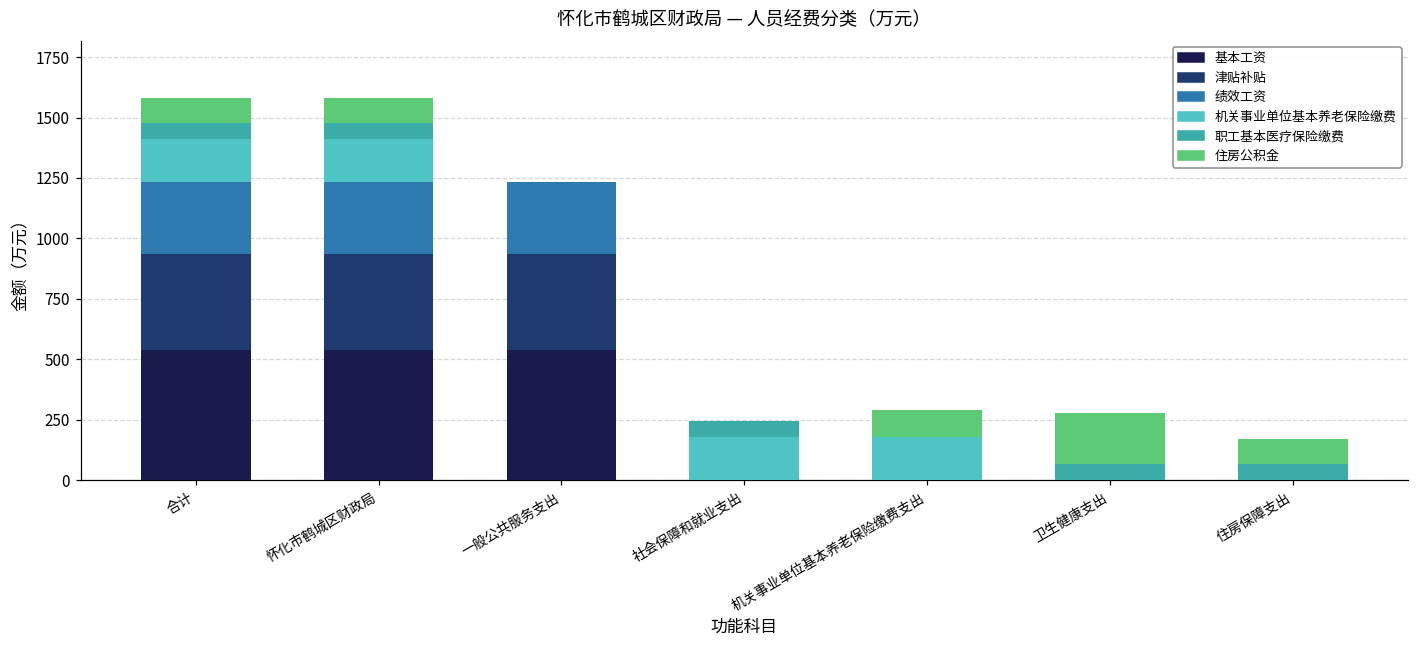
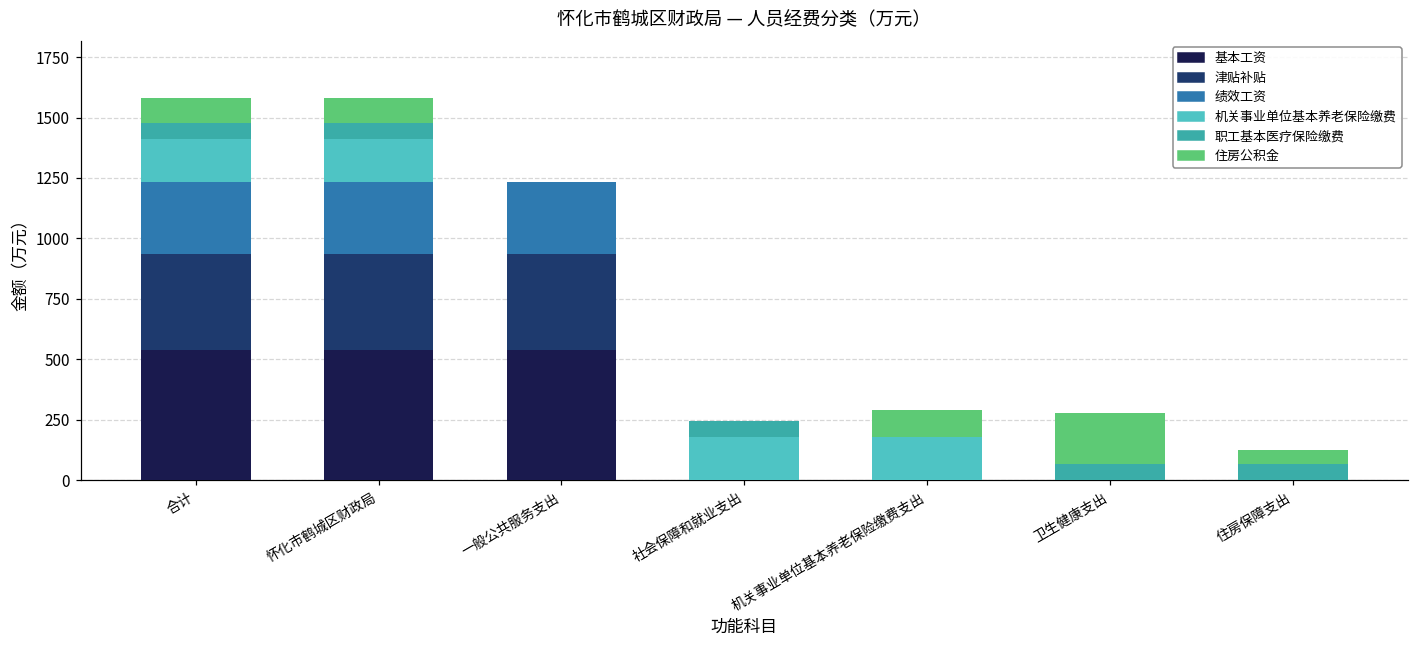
  {
    "住房公积金": {
      "合计": 100,
      "怀化市鹤城区财政局": 100,
      "一般公共服务支出": 0,
      "社会保障和就业支出": 0,
      "机关事业单位基本养老保险缴费支出": 110,
      "卫生健康支出": 210,
-     "住房保障支出": 100
+     "住房保障支出": 60
    }
  }
